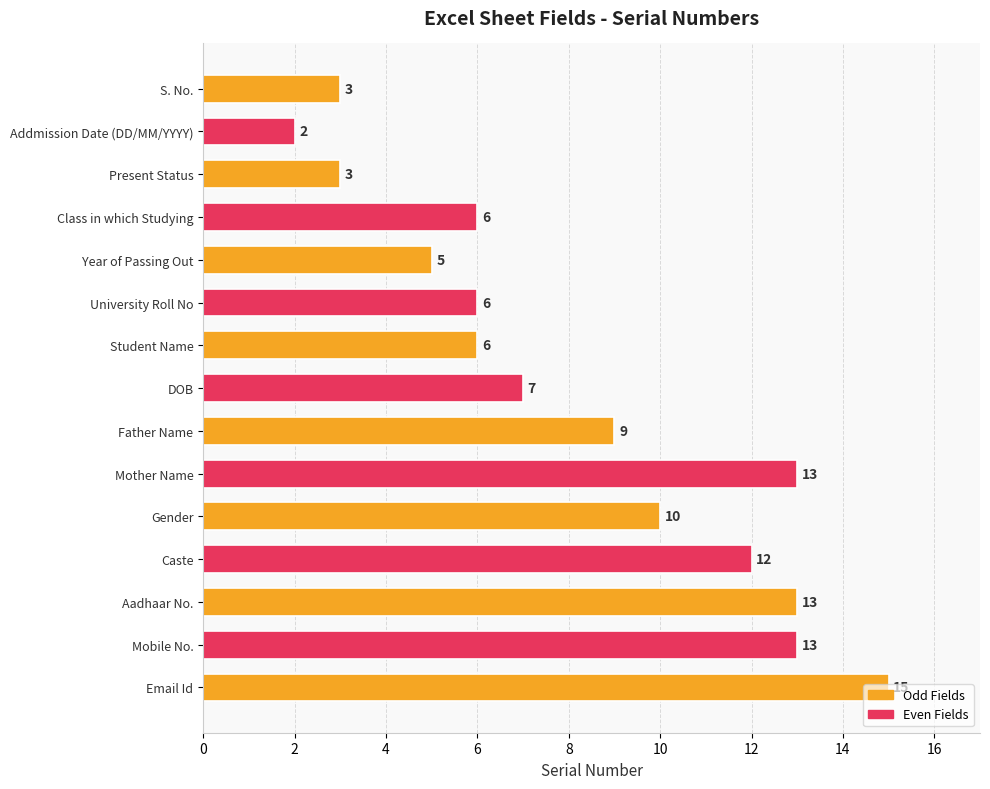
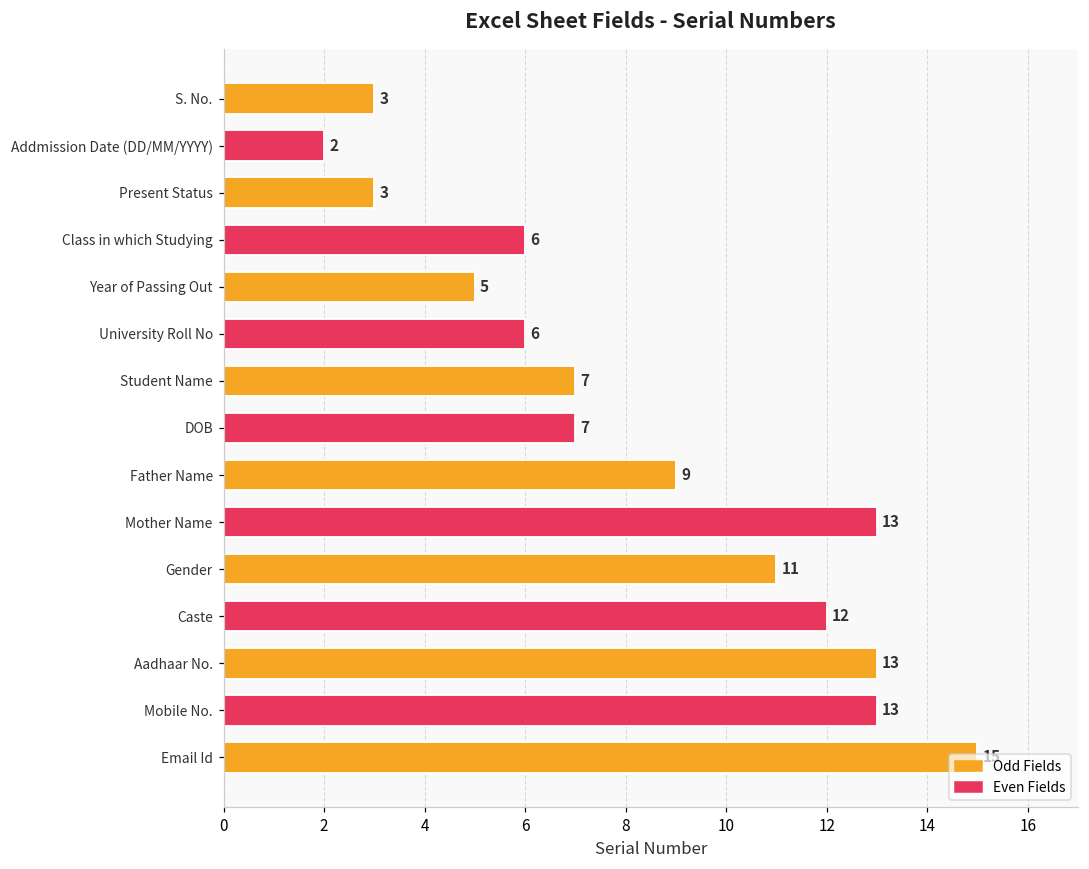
  {
    "S. No.": 3,
    "Addmission Date (DD/MM/YYYY)": 2,
    "Present Status": 3,
    "Class in which Studying": 6,
    "Year of Passing Out": 5,
    "University Roll No": 6,
-   "Student Name": 6,
+   "Student Name": 7,
    "DOB": 7,
    "Father Name": 9,
    "Mother Name": 13,
-   "Gender": 10,
+   "Gender": 11,
    "Caste": 12,
    "Aadhaar No.": 13,
    "Mobile No.": 13
  }
